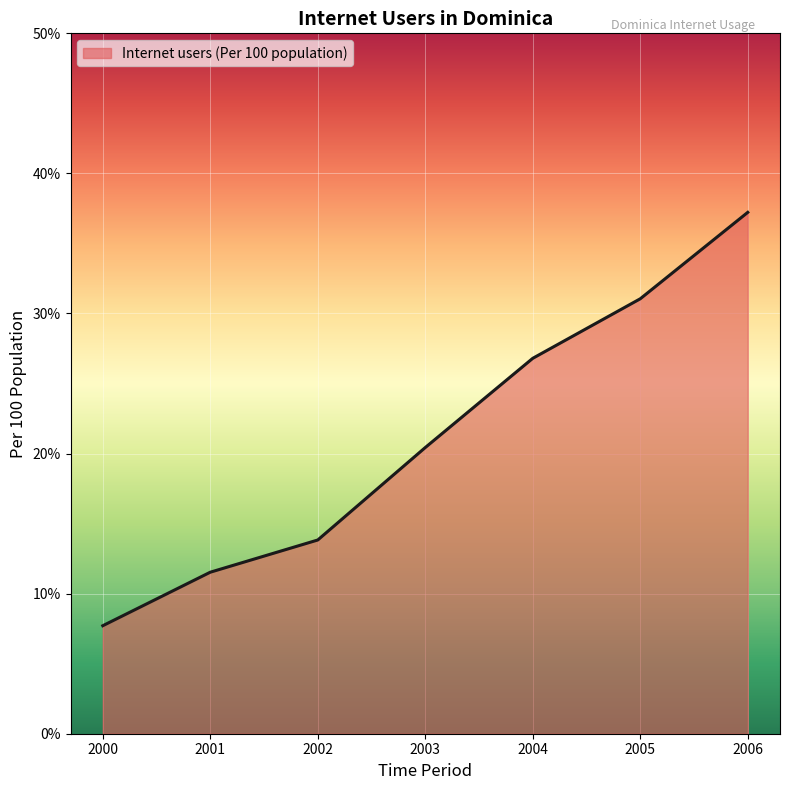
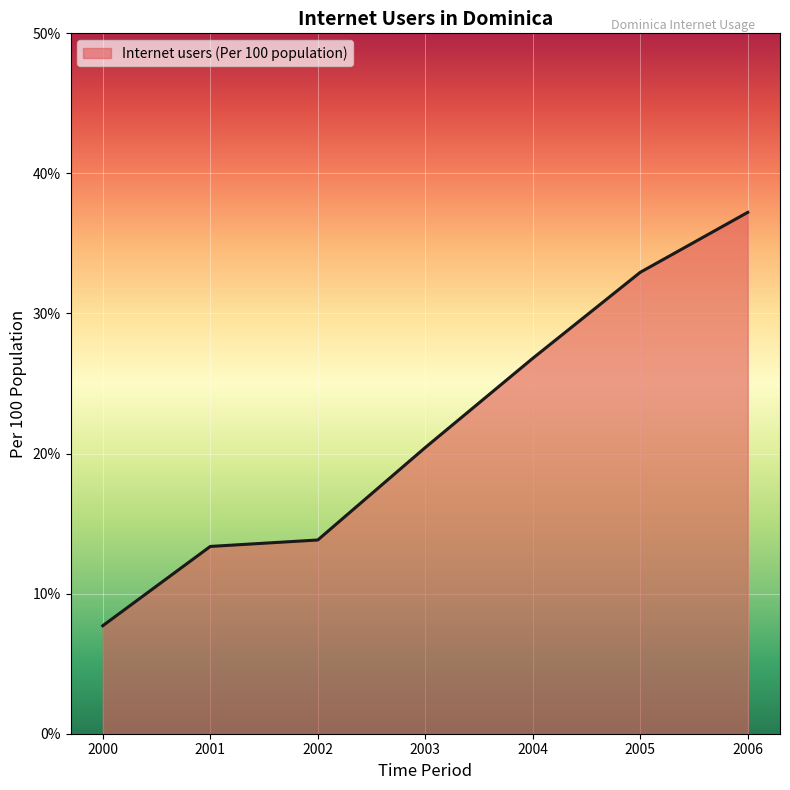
  {
    "2000": "7.7%",
-   "2001": "11.5%",
+   "2001": "13.4%",
    "2002": "13.8%",
    "2003": "20.4%",
    "2004": "26.8%",
-   "2005": "31.1%",
+   "2005": "32.9%",
    "2006": "37.2%"
  }
